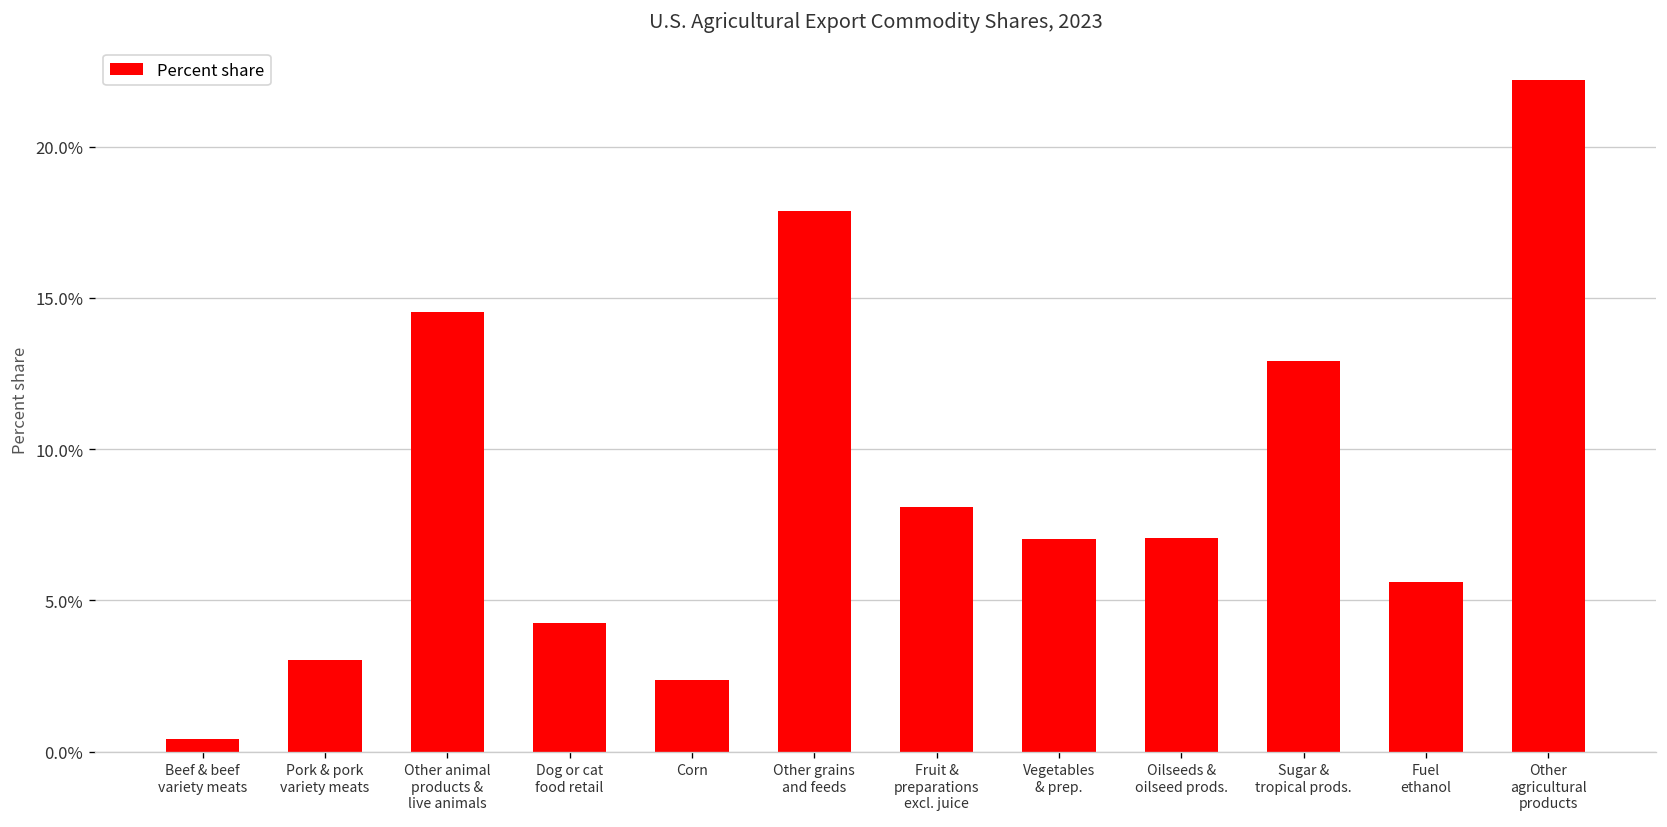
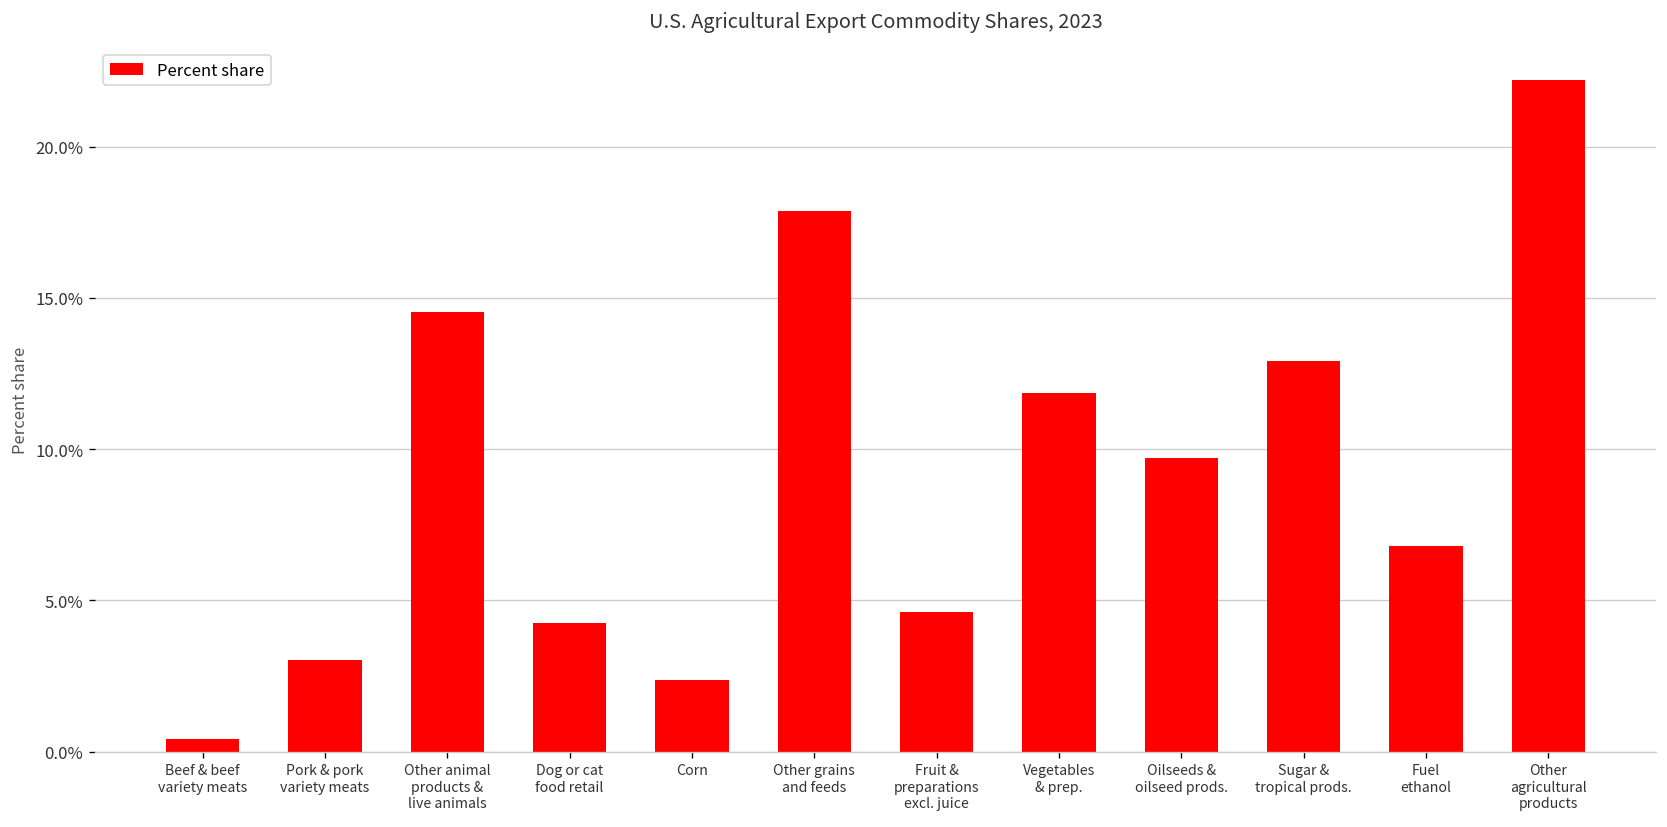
  {
    "Beef & beef variety meats": "0.4%",
    "Pork & pork variety meats": "3.0%",
    "Other animal products & live animals": "14.5%",
    "Dog or cat food retail": "4.2%",
    "Corn": "2.4%",
    "Other grains and feeds": "17.9%",
-   "Fruit & preparations excl. juice": "8.1%",
-   "Vegetables & prep.": "7.0%",
-   "Oilseeds & oilseed prods.": "7.1%",
+   "Fruit & preparations excl. juice": "4.6%",
+   "Vegetables & prep.": "11.8%",
+   "Oilseeds & oilseed prods.": "9.7%",
    "Sugar & tropical prods.": "12.9%",
-   "Fuel ethanol": "5.6%",
+   "Fuel ethanol": "6.8%",
    "Other agricultural products": "22.2%"
  }
